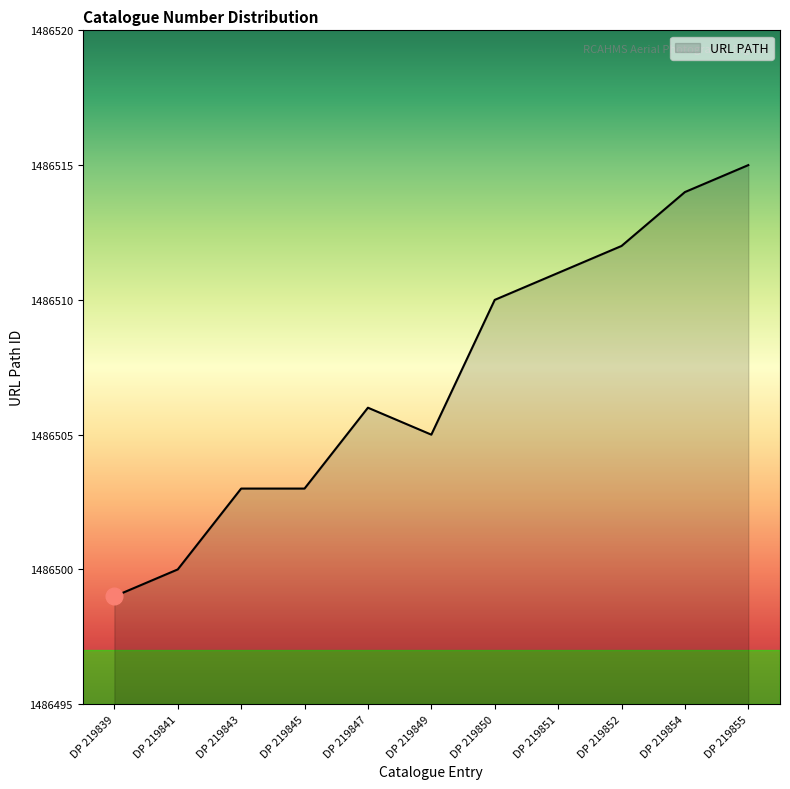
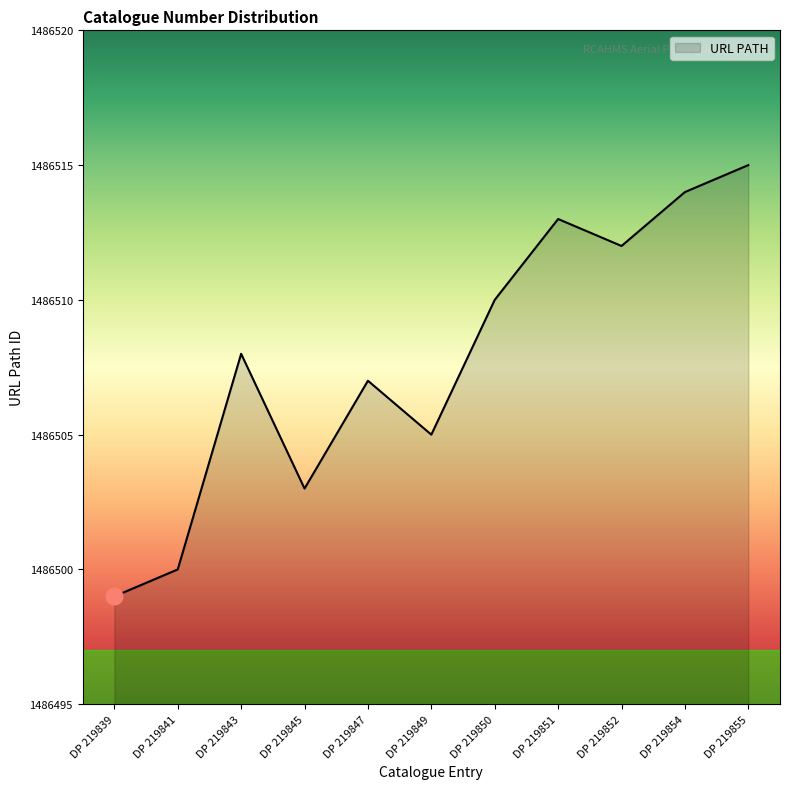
  {
    "URL PATH": {
      "DP 219841": 1486500,
-     "DP 219843": 1486503,
+     "DP 219843": 1486508,
      "DP 219845": 1486503,
-     "DP 219847": 1486506,
+     "DP 219847": 1486507,
      "DP 219849": 1486505,
      "DP 219850": 1486510,
-     "DP 219851": 1486511,
+     "DP 219851": 1486513,
      "DP 219852": 1486512,
      "DP 219854": 1486514,
      "DP 219855": 1486515
    }
  }
